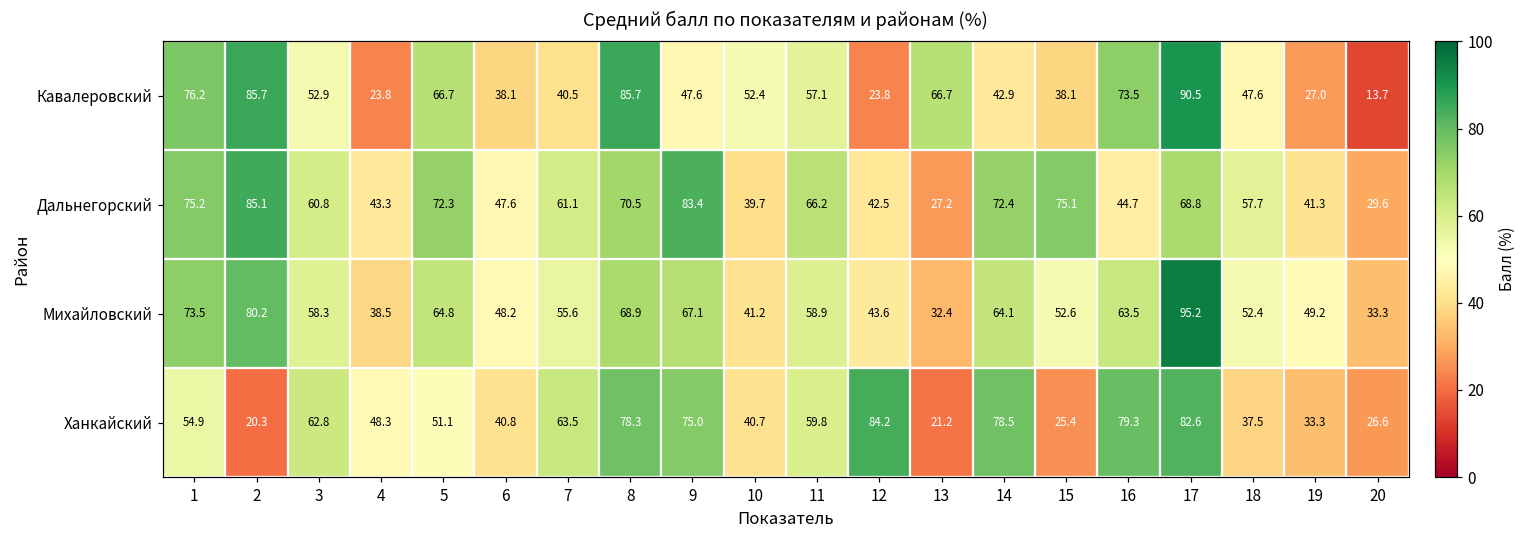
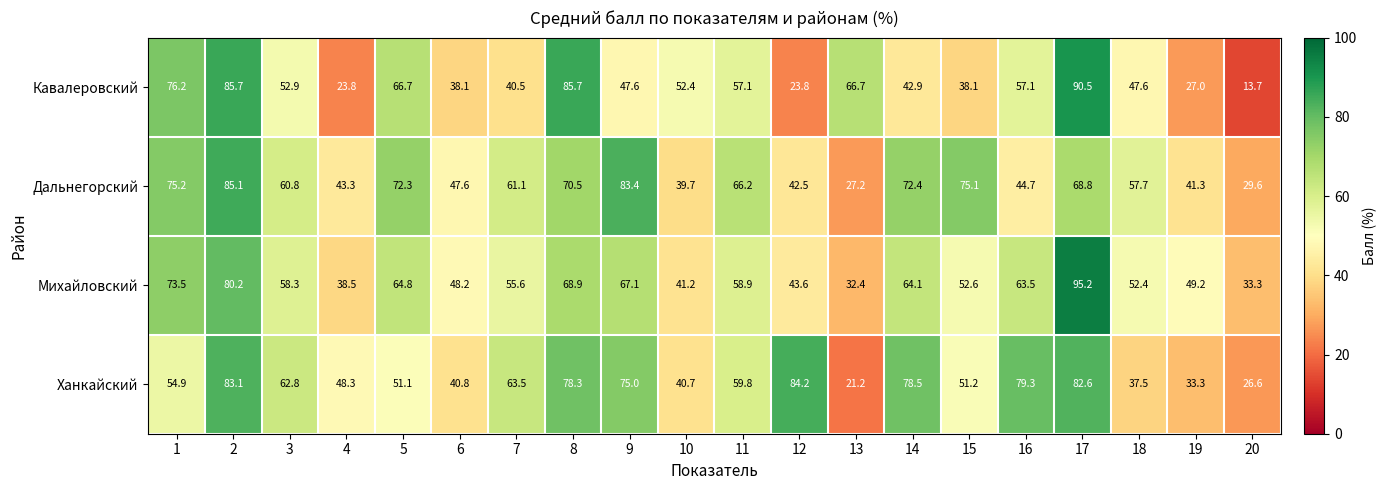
  {
    "Кавалеровский": {
      "1": 76.2,
      "2": 85.7,
      "3": 52.9,
      "4": 23.8,
      "5": 66.7,
      "6": 38.1,
      "7": 40.5,
      "8": 85.7,
      "9": 47.6,
      "10": 52.4,
      "11": 57.1,
      "12": 23.8,
      "13": 66.7,
      "14": 42.9,
      "15": 38.1,
-     "16": 73.5,
+     "16": 57.1,
      "17": 90.5,
      "18": 47.6,
      "19": 27.0,
      "20": 13.7
    },
    "Дальнегорский": {
      "1": 75.2,
      "2": 85.1,
      "3": 60.8,
      "4": 43.3,
      "5": 72.3,
      "6": 47.6,
      "7": 61.1,
      "8": 70.5,
      "9": 83.4,
      "10": 39.7,
      "11": 66.2,
      "12": 42.5,
      "13": 27.2,
      "14": 72.4,
      "15": 75.1,
      "16": 44.7,
      "17": 68.8,
      "18": 57.7,
      "19": 41.3,
      "20": 29.6
    },
    "Михайловский": {
      "1": 73.5,
      "2": 80.2,
      "3": 58.3,
      "4": 38.5,
      "5": 64.8,
      "6": 48.2,
      "7": 55.6,
      "8": 68.9,
      "9": 67.1,
      "10": 41.2,
      "11": 58.9,
      "12": 43.6,
      "13": 32.4,
      "14": 64.1,
      "15": 52.6,
      "16": 63.5,
      "17": 95.2,
      "18": 52.4,
      "19": 49.2,
      "20": 33.3
    },
    "Ханкайский": {
      "1": 54.9,
-     "2": 20.3,
+     "2": 83.1,
      "3": 62.8,
      "4": 48.3,
      "5": 51.1,
      "6": 40.8,
      "7": 63.5,
      "8": 78.3,
      "9": 75.0,
      "10": 40.7,
      "11": 59.8,
      "12": 84.2,
      "13": 21.2,
      "14": 78.5,
-     "15": 25.4,
+     "15": 51.2,
      "16": 79.3,
      "17": 82.6,
      "18": 37.5,
      "19": 33.3,
      "20": 26.6
    }
  }
